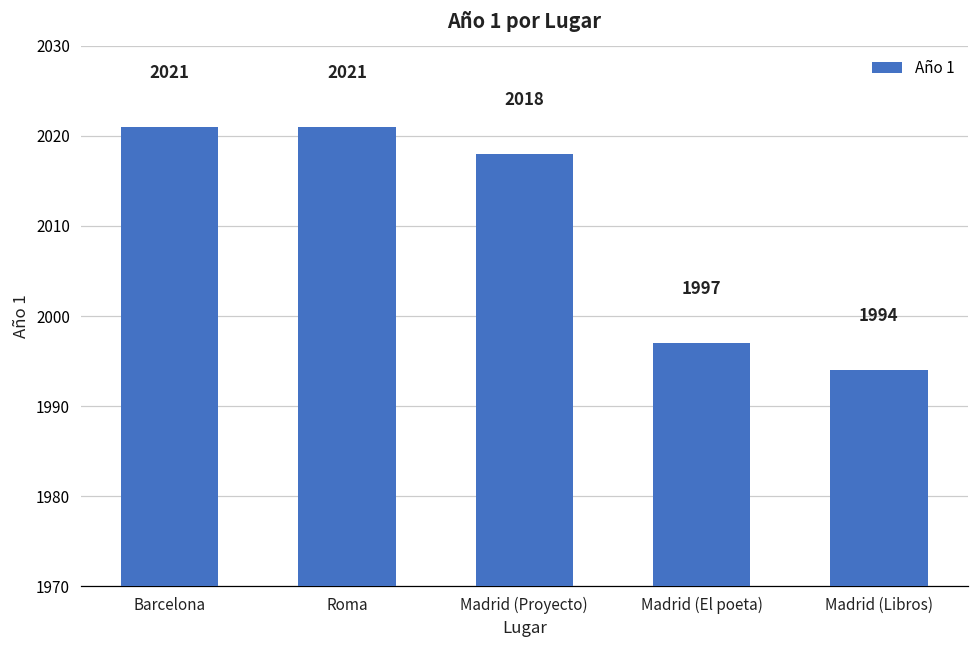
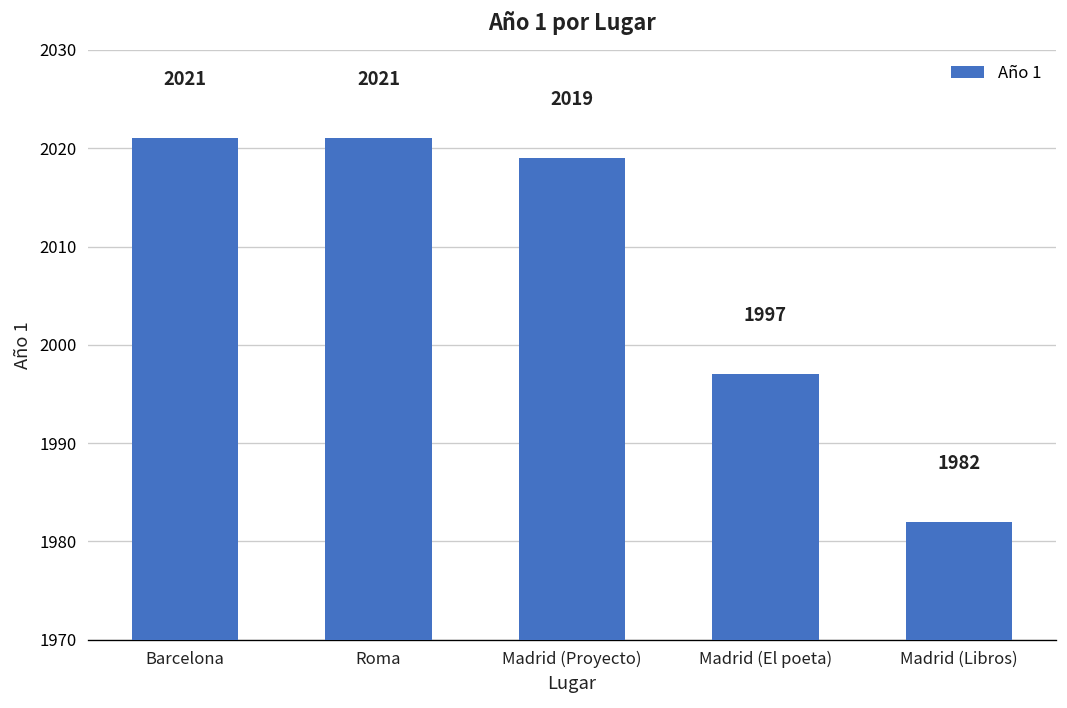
  {
-   "Madrid (Proyecto)": 2018,
-   "Madrid (Libros)": 1994
+   "Madrid (Proyecto)": 2019,
+   "Madrid (Libros)": 1982
  }
